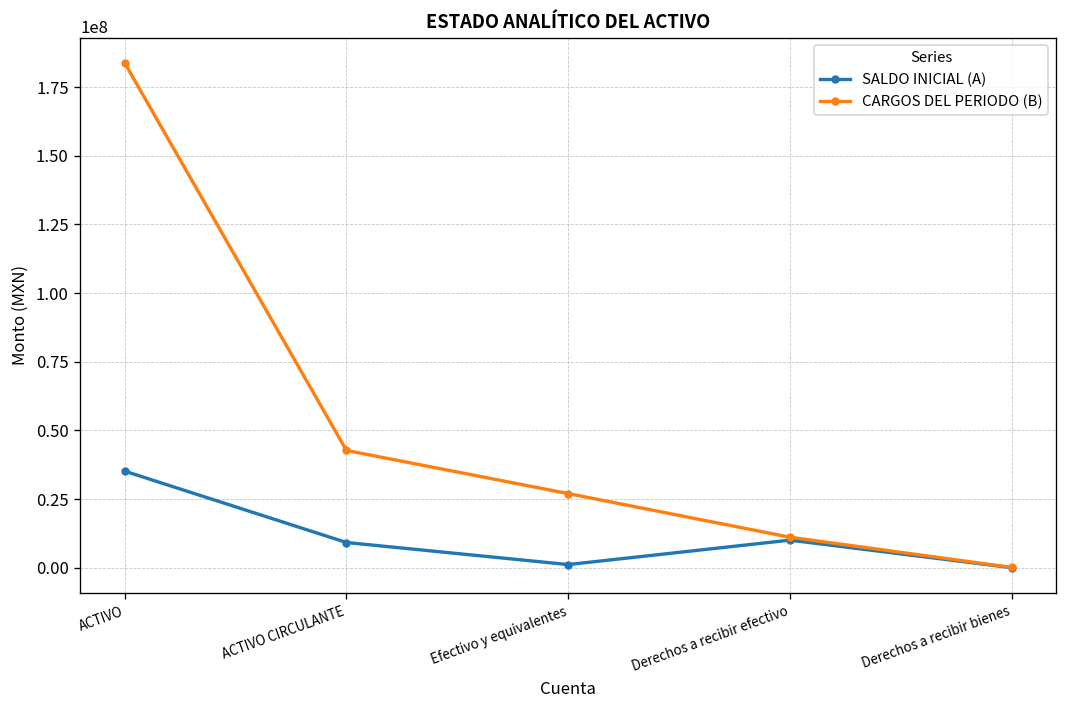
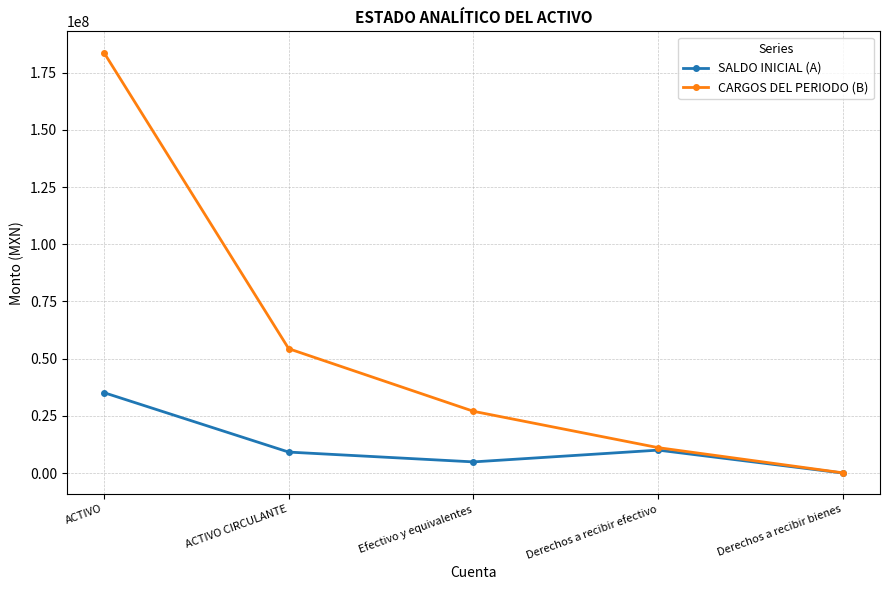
  {
    "SALDO INICIAL (A)": {
      "ACTIVO": 35000000,
      "ACTIVO CIRCULANTE": 9000000,
-     "Efectivo y equivalentes": 1000000
+     "Efectivo y equivalentes": 5000000
    },
    "CARGOS DEL PERIODO (B)": {
      "ACTIVO": 184000000,
-     "ACTIVO CIRCULANTE": 43000000,
+     "ACTIVO CIRCULANTE": 54000000,
      "Efectivo y equivalentes": 27000000
    }
  }
